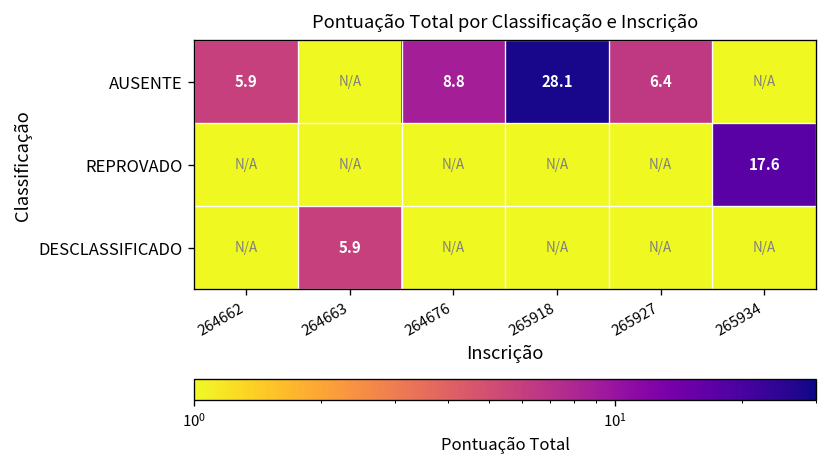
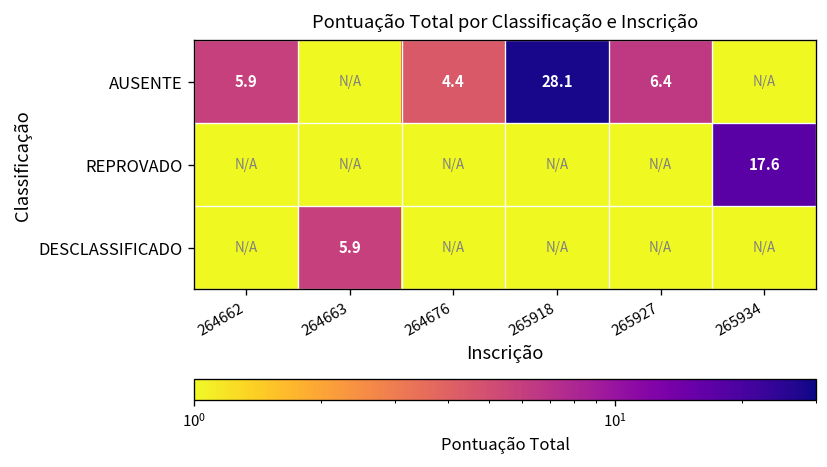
  {
    "AUSENTE": {
      "264662": 5.9,
-     "264676": 8.8,
+     "264676": 4.4,
      "265918": 28.1,
      "265927": 6.4
    },
    "REPROVADO": {
      "265934": 17.6
    },
    "DESCLASSIFICADO": {
      "264663": 5.9
    }
  }
